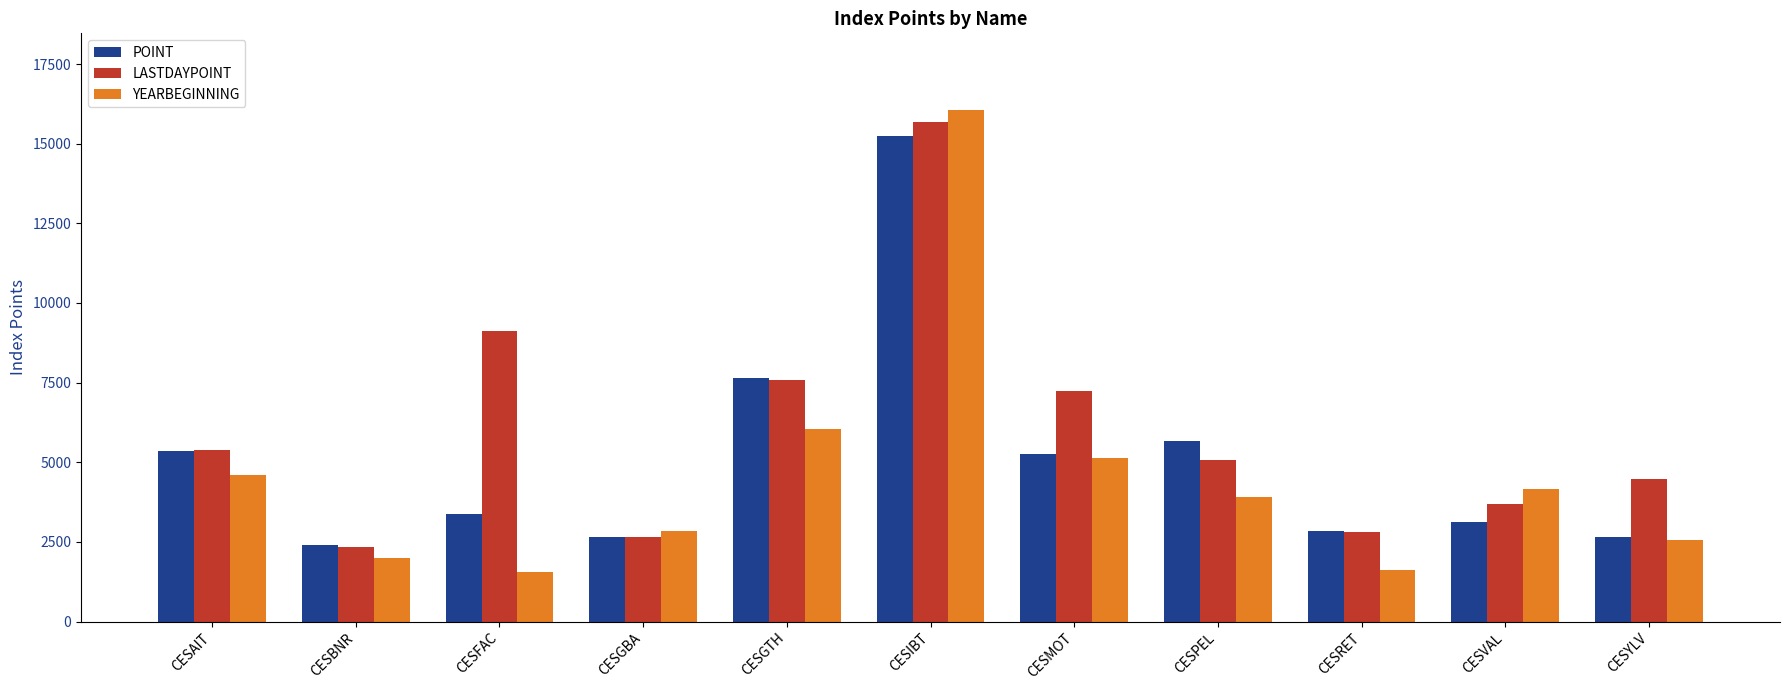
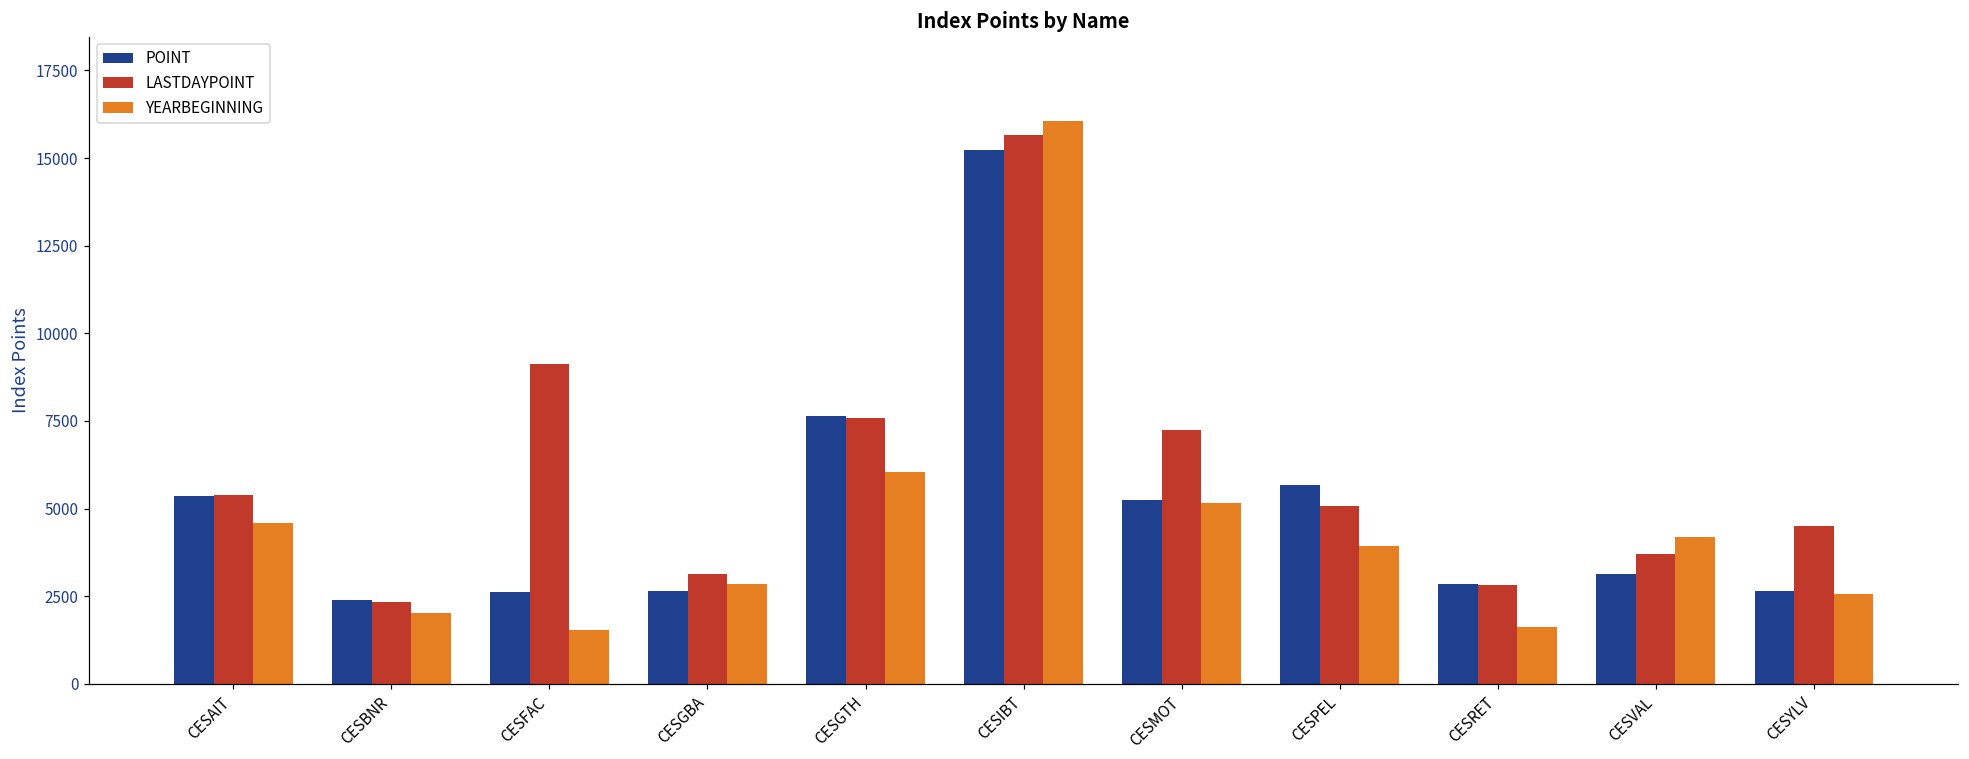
  {
    "POINT": {
      "CESAIT": 5400,
      "CESBNR": 2400,
-     "CESFAC": 3400,
+     "CESFAC": 2600,
      "CESGBA": 2700,
      "CESGTH": 7600,
      "CESIBT": 15200,
      "CESMOT": 5300,
      "CESPEL": 5700,
      "CESRET": 2800,
      "CESVAL": 3100,
      "CESYLV": 2700
    },
    "LASTDAYPOINT": {
      "CESAIT": 5400,
      "CESBNR": 2300,
      "CESFAC": 9100,
-     "CESGBA": 2600,
+     "CESGBA": 3100,
      "CESGTH": 7600,
      "CESIBT": 15700,
      "CESMOT": 7200,
      "CESPEL": 5100,
      "CESRET": 2800,
      "CESVAL": 3700,
      "CESYLV": 4500
    },
    "YEARBEGINNING": {
      "CESAIT": 4600,
      "CESBNR": 2000,
      "CESFAC": 1500,
      "CESGBA": 2900,
      "CESGTH": 6000,
      "CESIBT": 16100,
      "CESMOT": 5100,
      "CESPEL": 3900,
      "CESRET": 1600,
      "CESVAL": 4200,
      "CESYLV": 2600
    }
  }
